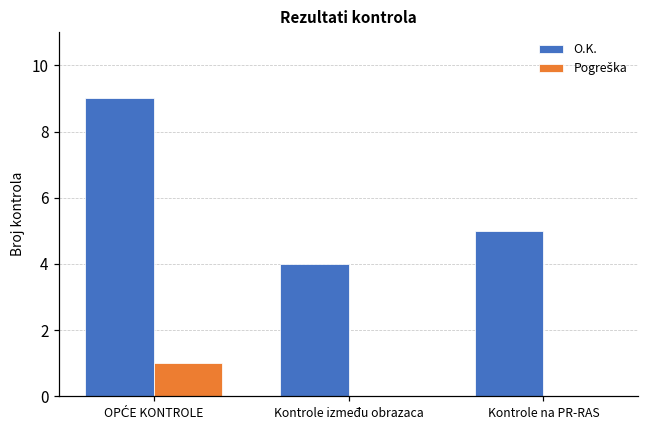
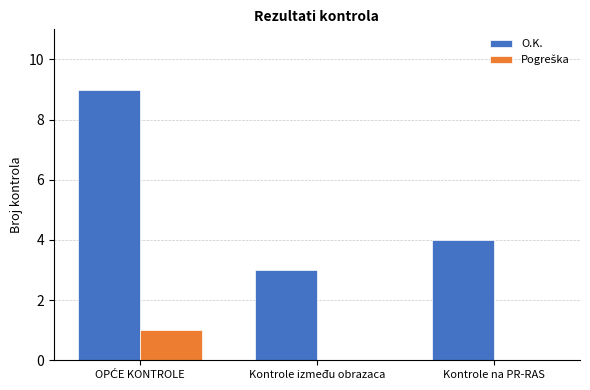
  {
    "O.K.": {
      "OPĆE KONTROLE": 9,
-     "Kontrole između obrazaca": 4,
-     "Kontrole na PR-RAS": 5
+     "Kontrole između obrazaca": 3,
+     "Kontrole na PR-RAS": 4
    },
    "Pogreška": {
      "OPĆE KONTROLE": 1,
      "Kontrole između obrazaca": 0,
      "Kontrole na PR-RAS": 0
    }
  }
